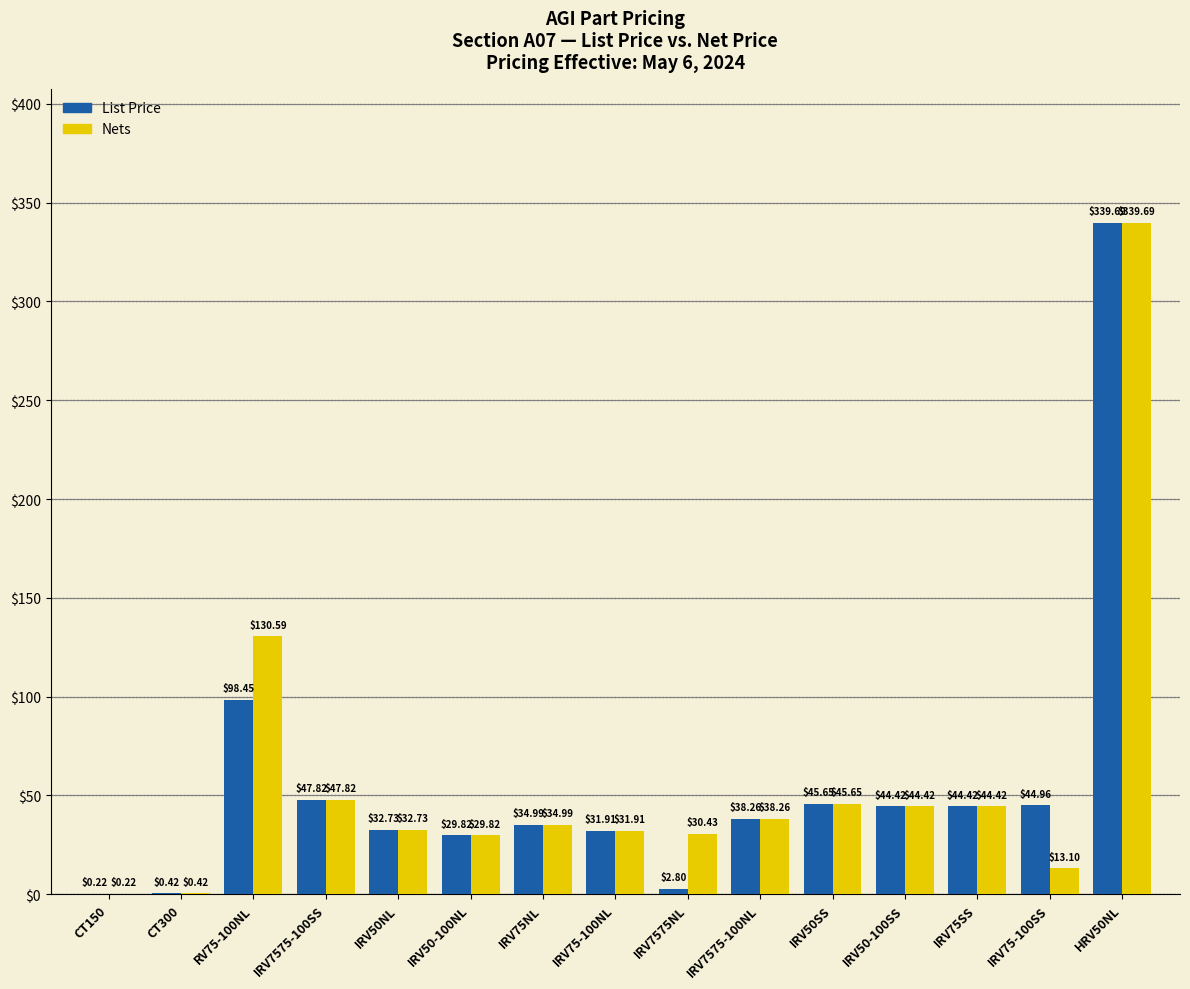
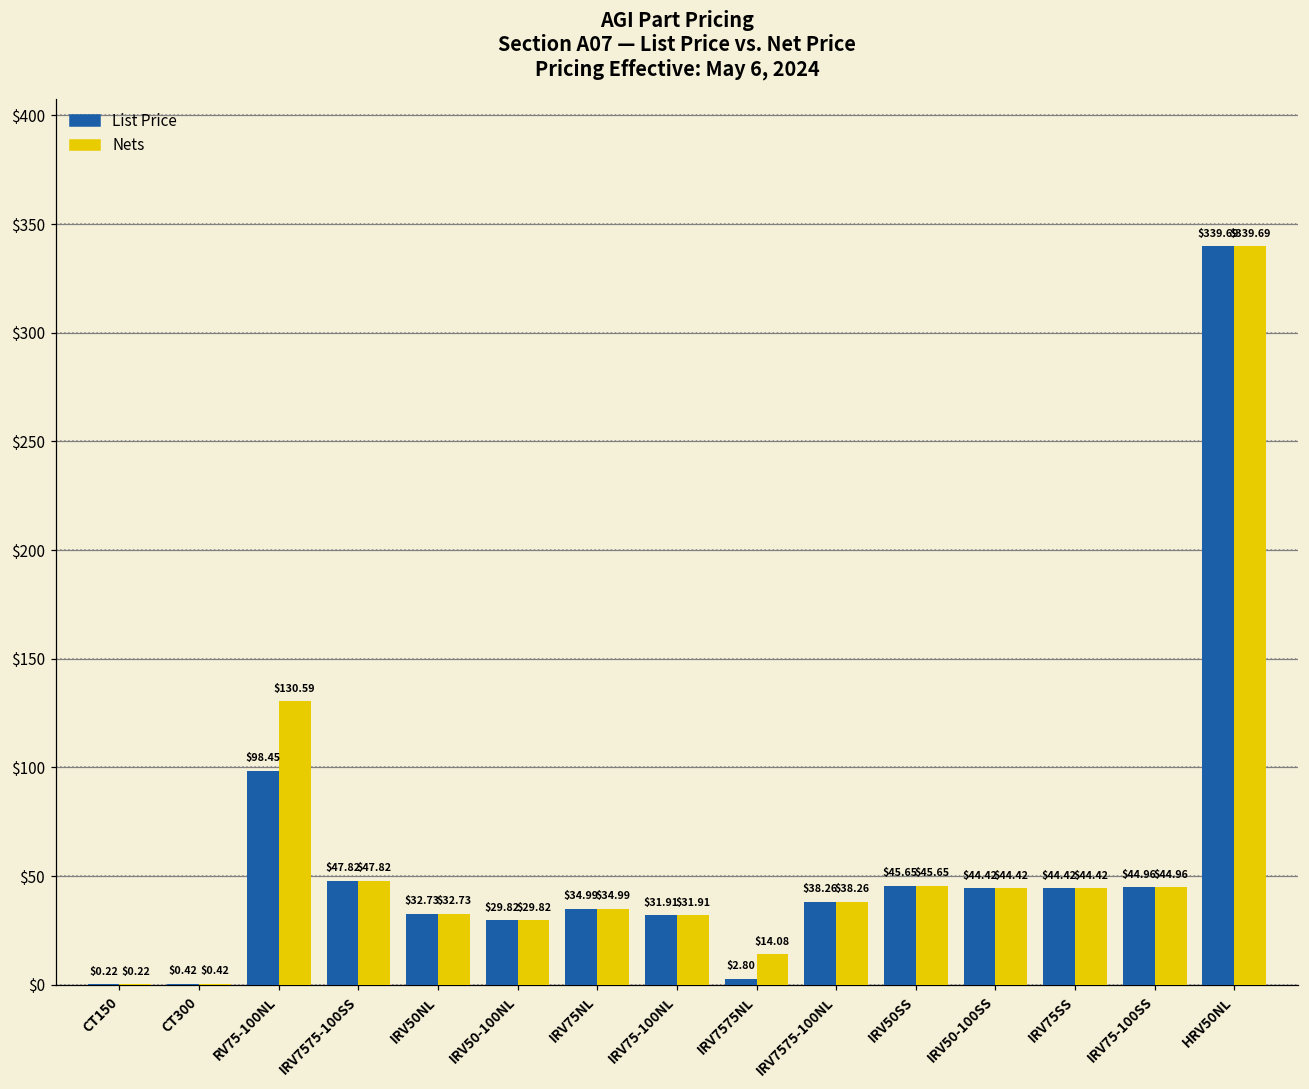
  {
    "List Price": {
      "CT150": "$0.22",
      "CT300": "$0.42",
      "RV75-100NL": "$98.45",
      "IRV7575-100SS": "$47.82",
      "IRV50NL": "$32.73",
      "IRV50-100NL": "$29.82",
      "IRV75NL": "$34.99",
      "IRV75-100NL": "$31.91",
      "IRV7575NL": "$2.80",
      "IRV7575-100NL": "$38.26",
      "IRV50SS": "$45.65",
      "IRV50-100SS": "$44.42",
      "IRV75SS": "$44.42",
      "IRV75-100SS": "$44.96"
    },
    "Nets": {
      "CT150": "$0.22",
      "CT300": "$0.42",
      "RV75-100NL": "$130.59",
      "IRV7575-100SS": "$47.82",
      "IRV50NL": "$32.73",
      "IRV50-100NL": "$29.82",
      "IRV75NL": "$34.99",
      "IRV75-100NL": "$31.91",
-     "IRV7575NL": "$30.43",
+     "IRV7575NL": "$14.08",
      "IRV7575-100NL": "$38.26",
      "IRV50SS": "$45.65",
      "IRV50-100SS": "$44.42",
      "IRV75SS": "$44.42",
-     "IRV75-100SS": "$13.10"
+     "IRV75-100SS": "$44.96"
    }
  }
